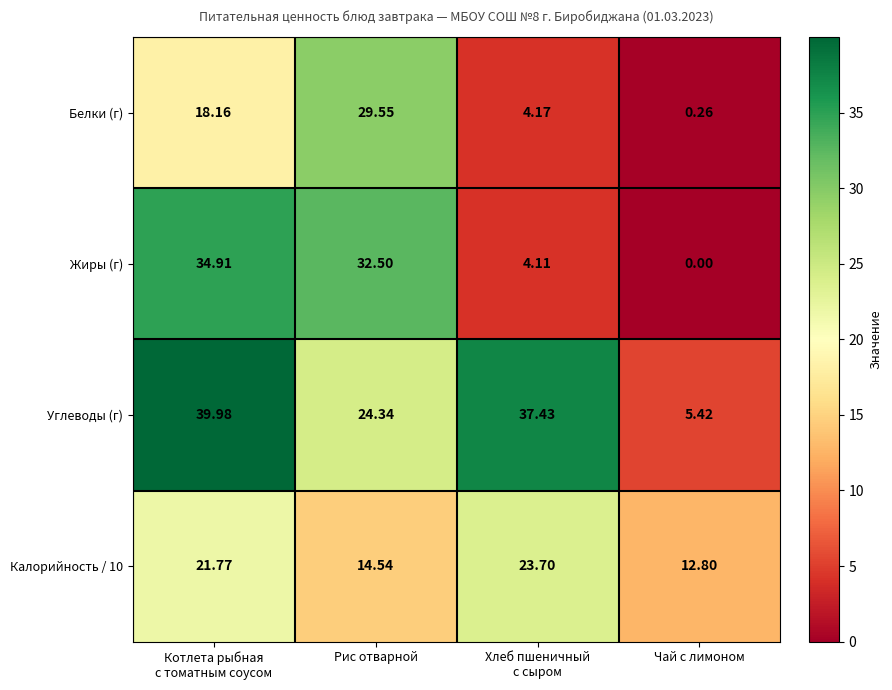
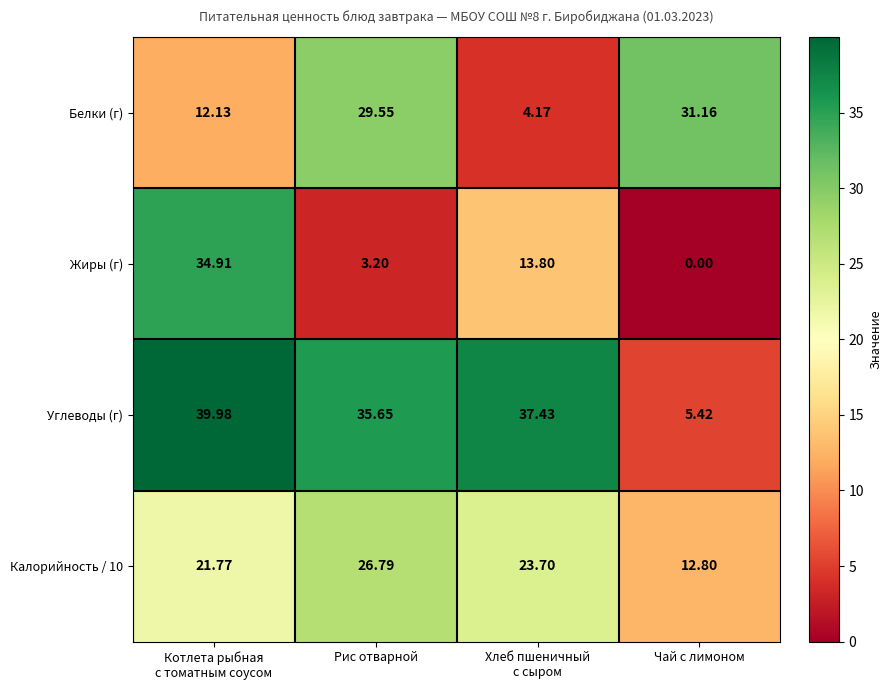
  {
    "Белки (г)": {
-     "Котлета рыбная с томатным соусом": 18.16,
+     "Котлета рыбная с томатным соусом": 12.13,
      "Рис отварной": 29.55,
      "Хлеб пшеничный с сыром": 4.17,
-     "Чай с лимоном": 0.26
+     "Чай с лимоном": 31.16
    },
    "Жиры (г)": {
      "Котлета рыбная с томатным соусом": 34.91,
-     "Рис отварной": 32.50,
-     "Хлеб пшеничный с сыром": 4.11,
+     "Рис отварной": 3.20,
+     "Хлеб пшеничный с сыром": 13.80,
      "Чай с лимоном": 0.00
    },
    "Углеводы (г)": {
      "Котлета рыбная с томатным соусом": 39.98,
-     "Рис отварной": 24.34,
+     "Рис отварной": 35.65,
      "Хлеб пшеничный с сыром": 37.43,
      "Чай с лимоном": 5.42
    },
    "Калорийность / 10": {
      "Котлета рыбная с томатным соусом": 21.77,
-     "Рис отварной": 14.54,
+     "Рис отварной": 26.79,
      "Хлеб пшеничный с сыром": 23.70,
      "Чай с лимоном": 12.80
    }
  }
